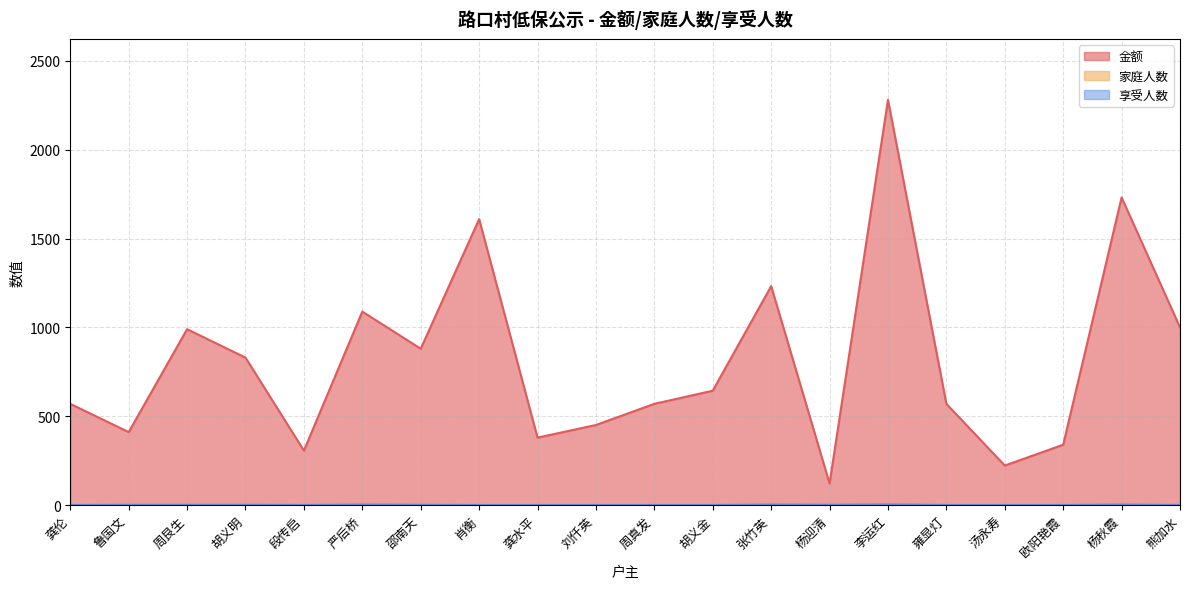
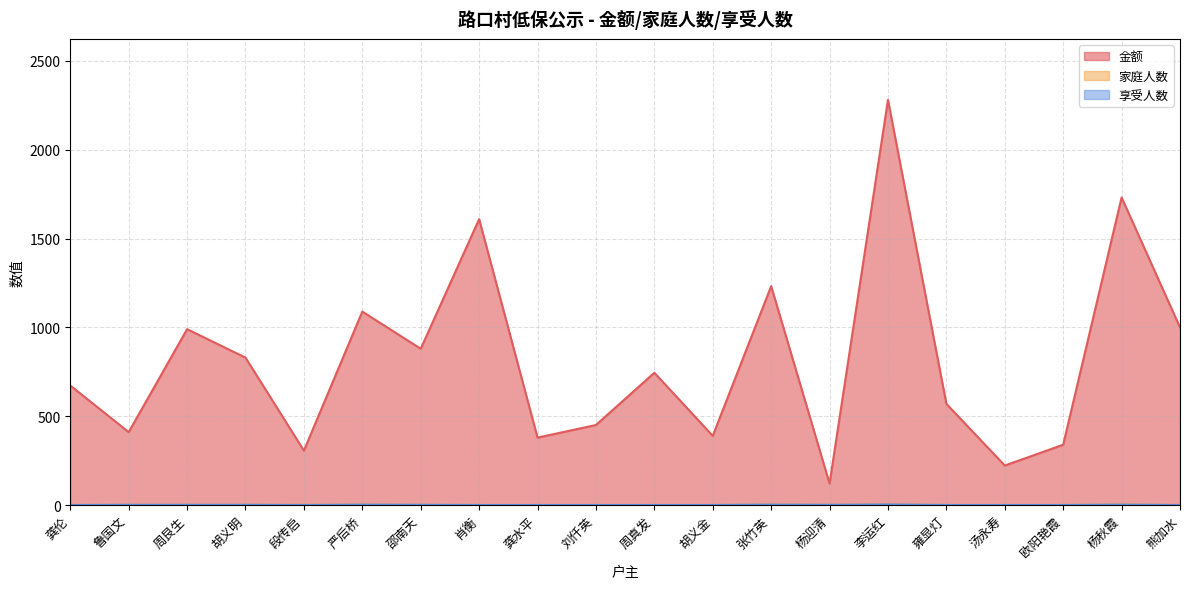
  {
    "金额": {
-     "龚伦": 570,
+     "龚伦": 670,
      "鲁国文": 410,
      "周艮生": 990,
      "胡义明": 830,
      "段传启": 310,
      "严后桥": 1090,
      "邵南天": 880,
      "肖衡": 1610,
      "龚水平": 380,
      "刘仟英": 450,
-     "周真发": 570,
-     "胡义金": 640,
+     "周真发": 750,
+     "胡义金": 390,
      "张竹英": 1230,
      "杨迎清": 120,
      "李运红": 2280,
      "雍显灯": 570,
      "汤永寿": 220,
      "欧阳艳霞": 340,
      "杨秋霞": 1730,
      "熊加水": 1000
    },
    "享受人数": {
      "龚伦": 0,
      "鲁国文": 0,
      "周艮生": 0,
      "胡义明": 0,
      "段传启": 0,
      "严后桥": 0,
      "邵南天": 0,
      "肖衡": 0,
      "龚水平": 0,
      "刘仟英": 0,
      "周真发": 0,
      "胡义金": 0,
      "张竹英": 0,
      "杨迎清": 0,
      "李运红": 0,
      "雍显灯": 0,
      "汤永寿": 0,
      "欧阳艳霞": 0,
      "杨秋霞": 0,
      "熊加水": 0
    }
  }
